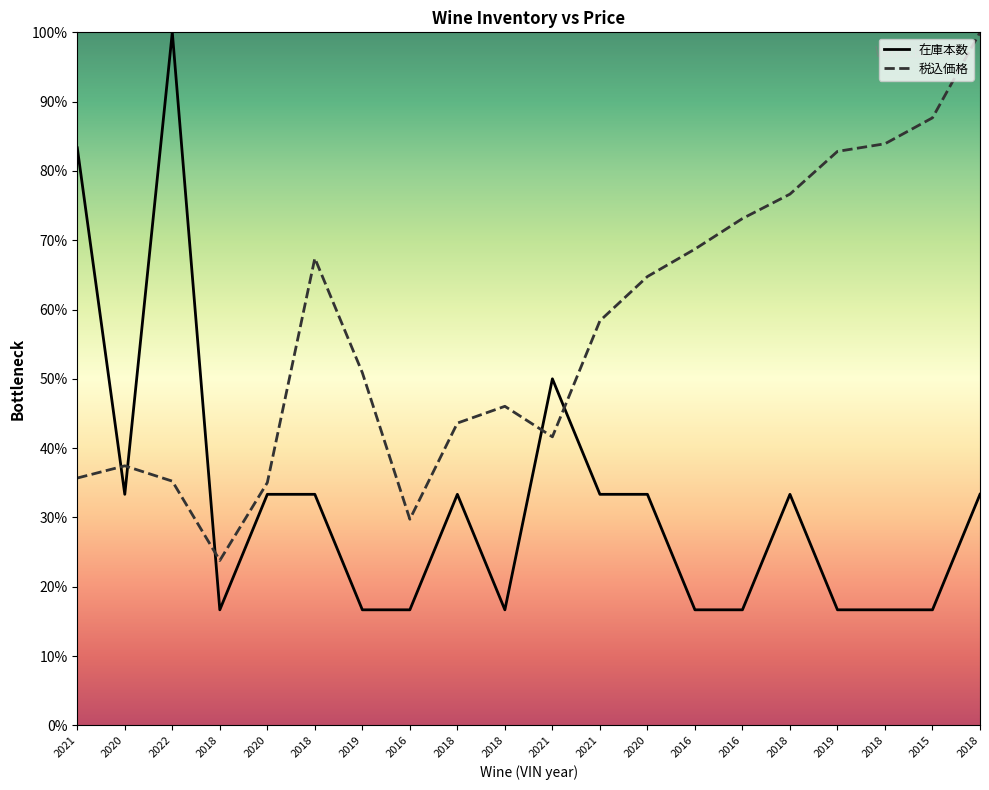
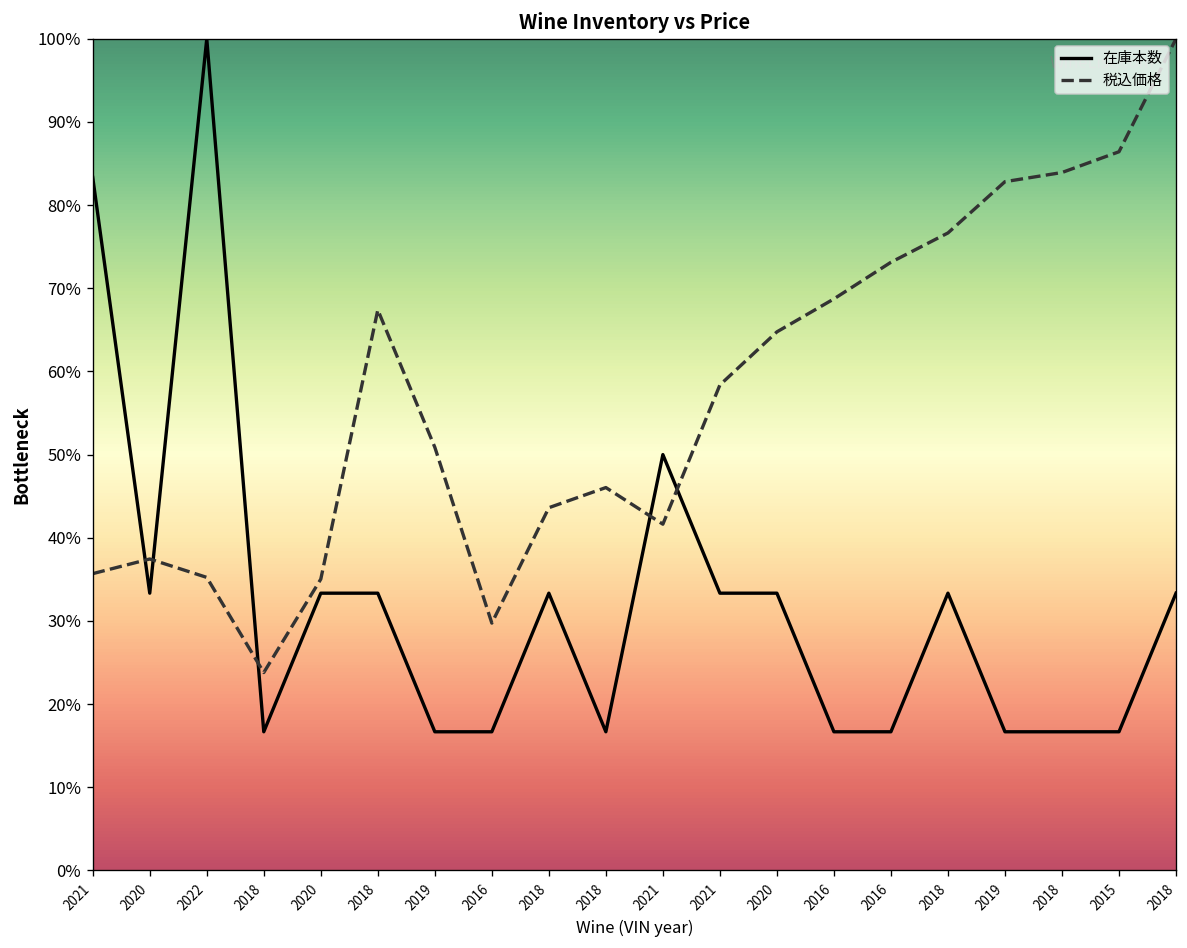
  {
    "在庫本数": {
      "2022": "100%",
      "2015": "17%"
    },
    "税込価格": {
      "2022": "35%",
-     "2015": "88%"
+     "2015": "86%"
    }
  }
